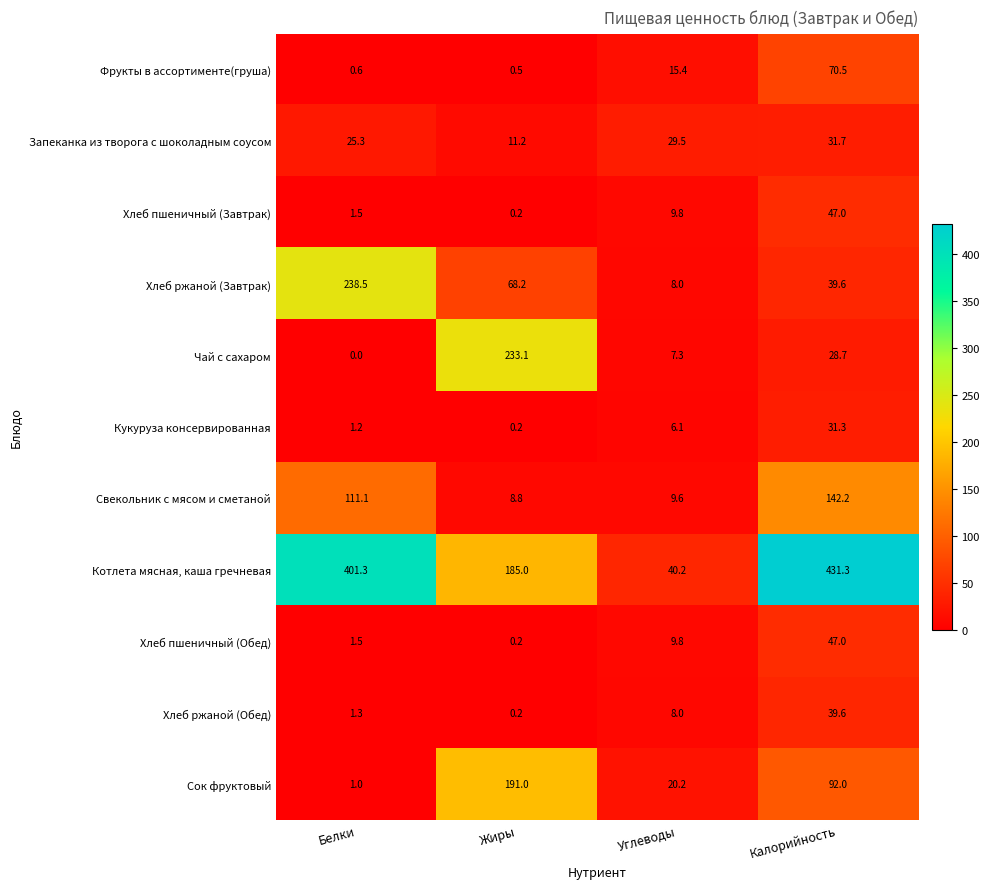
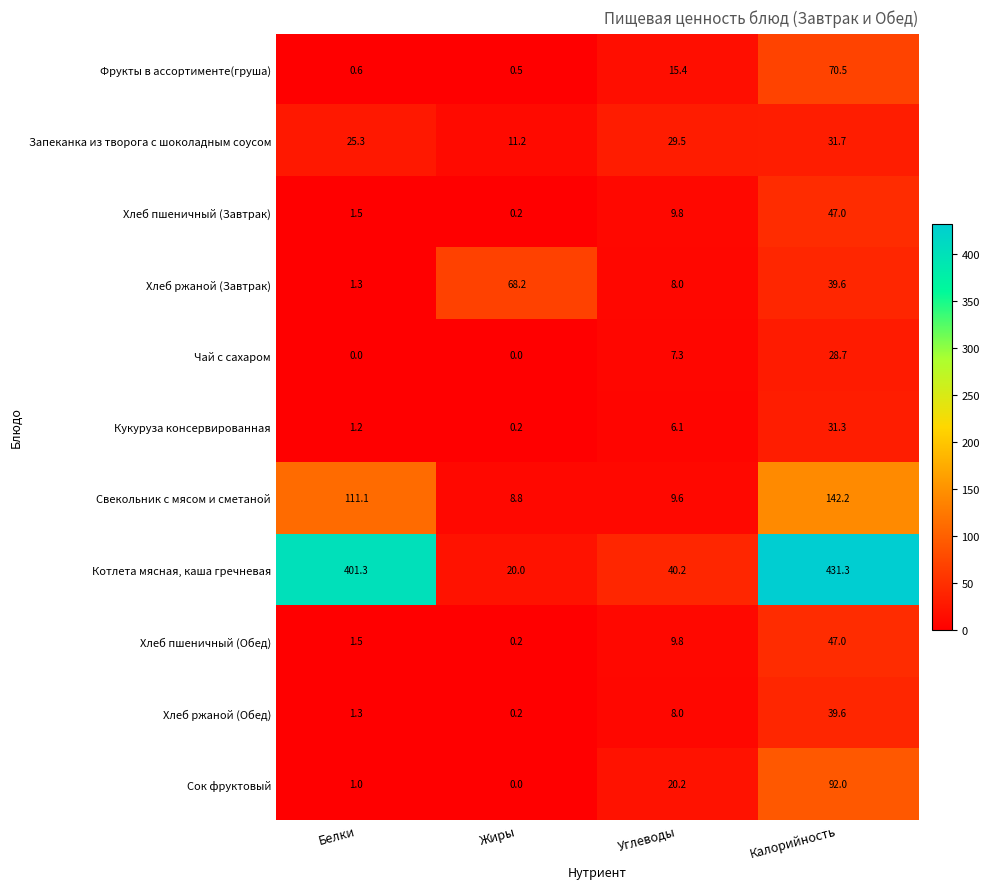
  {
    "Фрукты в ассортименте(груша)": {
      "Белки": 0.6,
      "Жиры": 0.5,
      "Углеводы": 15.4,
      "Калорийность": 70.5
    },
    "Запеканка из творога с шоколадным соусом": {
      "Белки": 25.3,
      "Жиры": 11.2,
      "Углеводы": 29.5,
      "Калорийность": 31.7
    },
    "Хлеб пшеничный (Завтрак)": {
      "Белки": 1.5,
      "Жиры": 0.2,
      "Углеводы": 9.8,
      "Калорийность": 47.0
    },
    "Хлеб ржаной (Завтрак)": {
-     "Белки": 238.5,
+     "Белки": 1.3,
      "Жиры": 68.2,
      "Углеводы": 8.0,
      "Калорийность": 39.6
    },
    "Чай с сахаром": {
      "Белки": 0.0,
-     "Жиры": 233.1,
+     "Жиры": 0.0,
      "Углеводы": 7.3,
      "Калорийность": 28.7
    },
    "Кукуруза консервированная": {
      "Белки": 1.2,
      "Жиры": 0.2,
      "Углеводы": 6.1,
      "Калорийность": 31.3
    },
    "Свекольник с мясом и сметаной": {
      "Белки": 111.1,
      "Жиры": 8.8,
      "Углеводы": 9.6,
      "Калорийность": 142.2
    },
    "Котлета мясная, каша гречневая": {
      "Белки": 401.3,
-     "Жиры": 185.0,
+     "Жиры": 20.0,
      "Углеводы": 40.2,
      "Калорийность": 431.3
    },
    "Хлеб пшеничный (Обед)": {
      "Белки": 1.5,
      "Жиры": 0.2,
      "Углеводы": 9.8,
      "Калорийность": 47.0
    },
    "Хлеб ржаной (Обед)": {
      "Белки": 1.3,
      "Жиры": 0.2,
      "Углеводы": 8.0,
      "Калорийность": 39.6
    },
    "Сок фруктовый": {
      "Белки": 1.0,
-     "Жиры": 191.0,
+     "Жиры": 0.0,
      "Углеводы": 20.2,
      "Калорийность": 92.0
    }
  }
